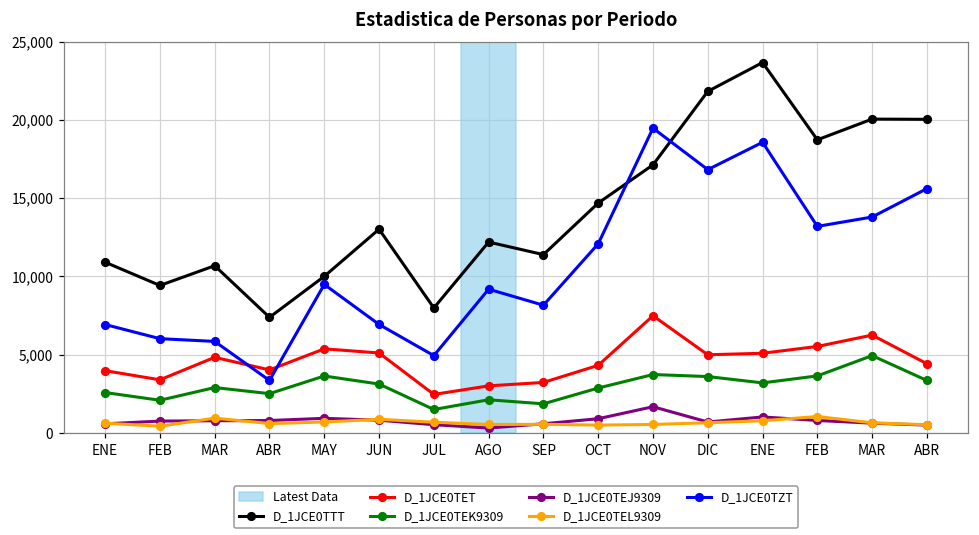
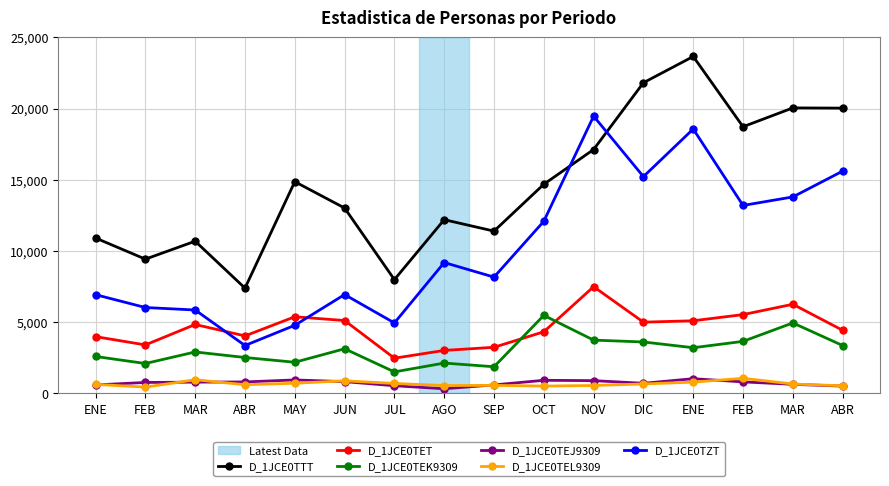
  {
    "D_1JCE0TTT": {
-     "MAY": "10,000",
+     "MAY": "14,900",
      "JUN": "13,000",
      "JUL": "8,000",
      "AGO": "12,200",
      "SEP": "11,400",
      "OCT": "14,700",
      "NOV": "17,100",
      "DIC": "21,800"
    },
    "D_1JCE0TET": {
      "MAY": "5,400",
      "JUN": "5,100",
      "JUL": "2,500",
      "AGO": "3,000",
      "SEP": "3,200",
      "OCT": "4,300",
      "NOV": "7,500",
      "DIC": "5,000"
    },
    "D_1JCE0TEK9309": {
-     "MAY": "3,600",
+     "MAY": "2,200",
      "JUN": "3,100",
      "JUL": "1,500",
      "AGO": "2,100",
      "SEP": "1,900",
-     "OCT": "2,900",
+     "OCT": "5,500",
      "NOV": "3,700",
      "DIC": "3,600"
    },
    "D_1JCE0TEJ9309": {
      "MAY": "900",
      "AGO": "300",
      "OCT": "900",
-     "NOV": "1,700"
+     "NOV": "900"
    },
    "D_1JCE0TEL9309": {
      "MAY": "700",
      "AGO": "500",
      "OCT": "500",
      "NOV": "500"
    },
    "D_1JCE0TZT": {
-     "MAY": "9,500",
+     "MAY": "4,800",
      "JUN": "6,900",
      "JUL": "4,900",
      "AGO": "9,200",
      "SEP": "8,200",
      "OCT": "12,100",
      "NOV": "19,500",
-     "DIC": "16,800"
+     "DIC": "15,200"
    }
  }
